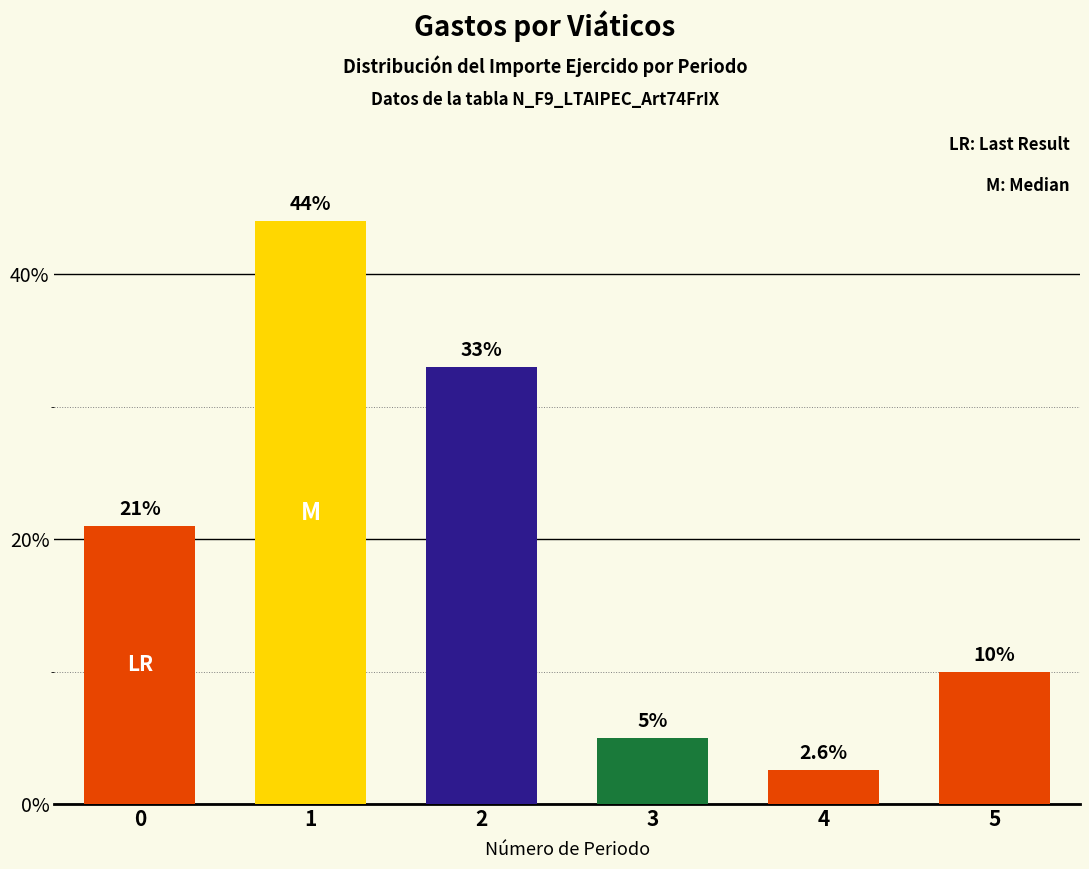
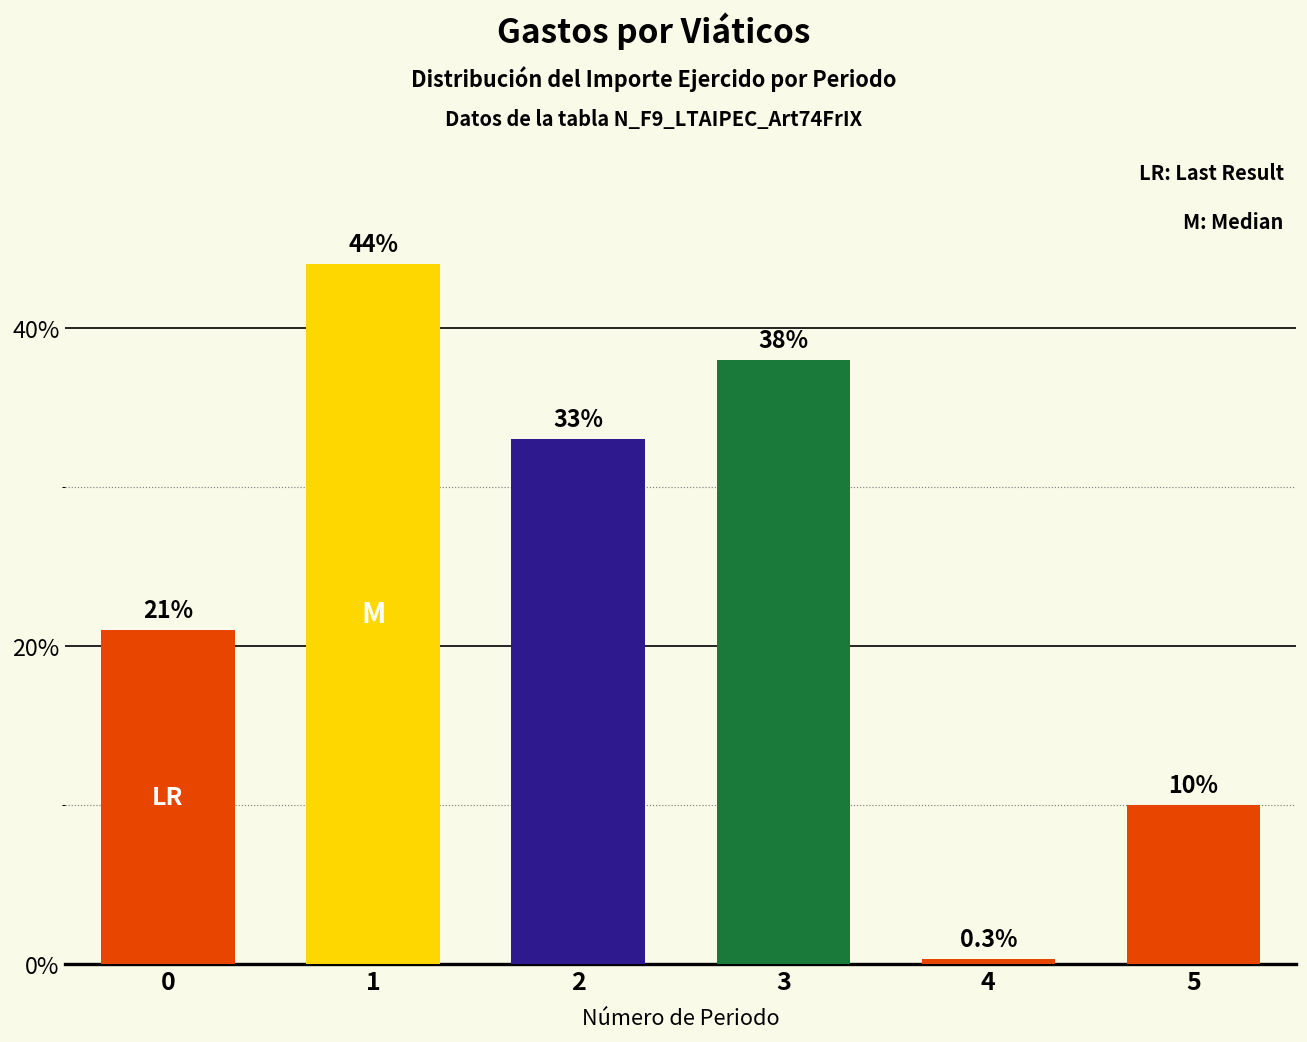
  {
    "0": "21%",
    "1": "44%",
    "2": "33%",
-   "3": "5%",
-   "4": "2.6%",
+   "3": "38%",
+   "4": "0.3%",
    "5": "10%"
  }
